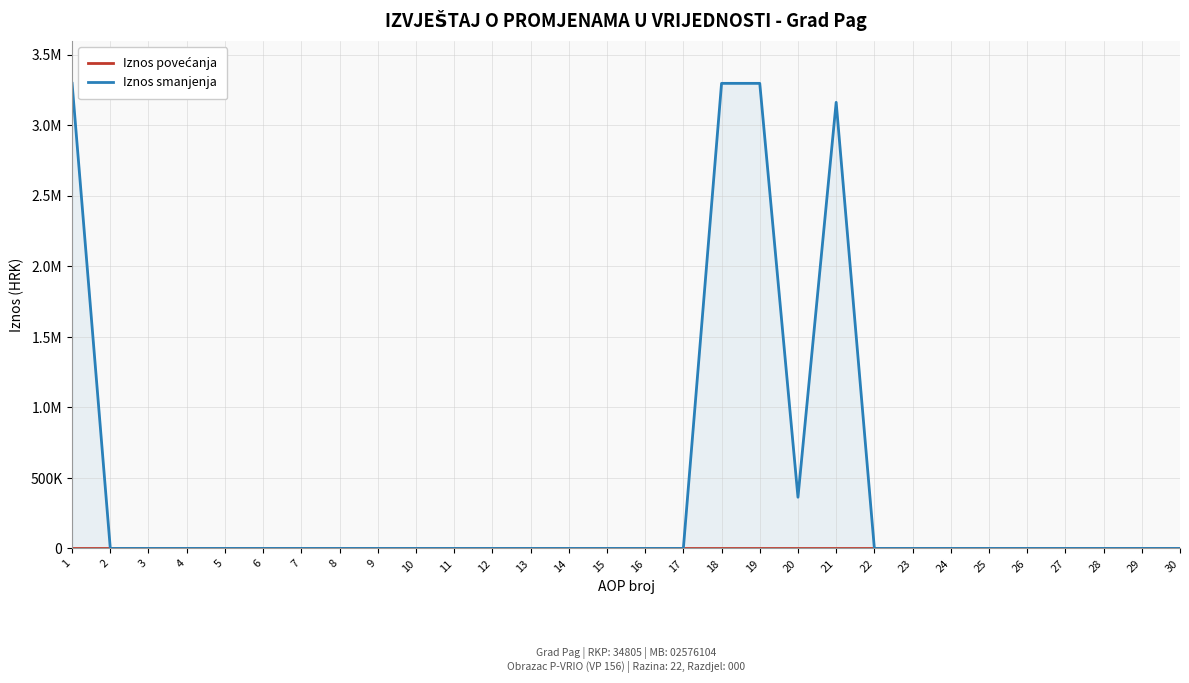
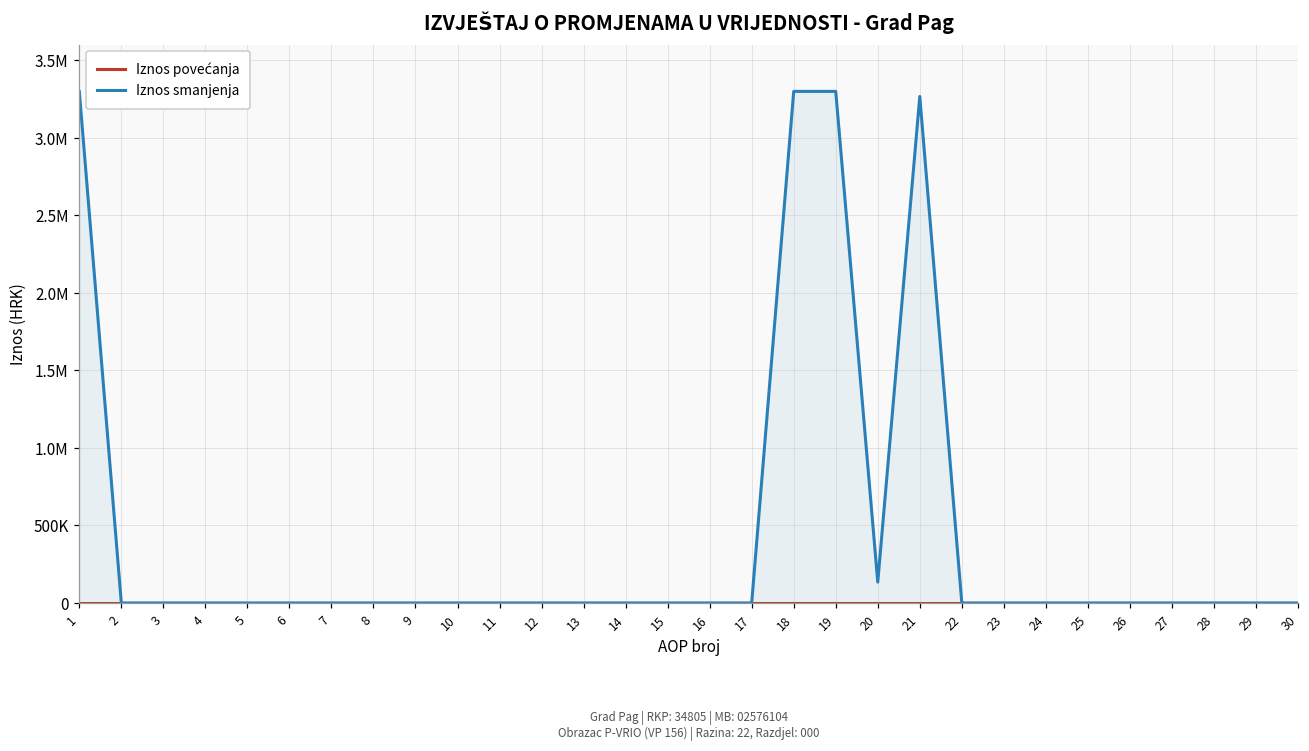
  {
    "Iznos povećanja": {
      "1": 0,
      "18": 0,
      "19": 0,
      "20": 0,
      "21": 0
    },
    "Iznos smanjenja": {
      "1": 3300000,
      "18": 3300000,
      "19": 3300000,
-     "20": 360000,
-     "21": 3160000
+     "20": 130000,
+     "21": 3270000
    }
  }
